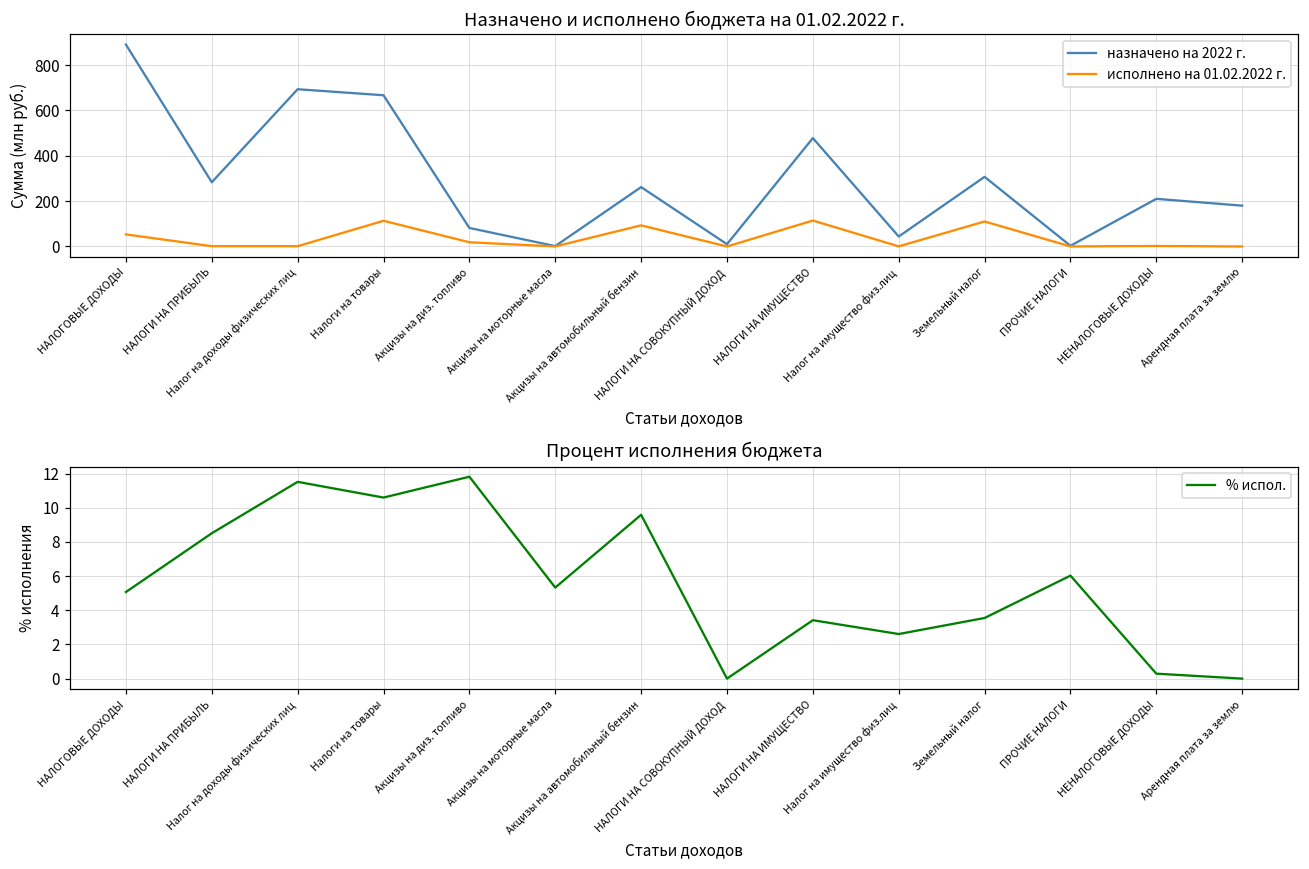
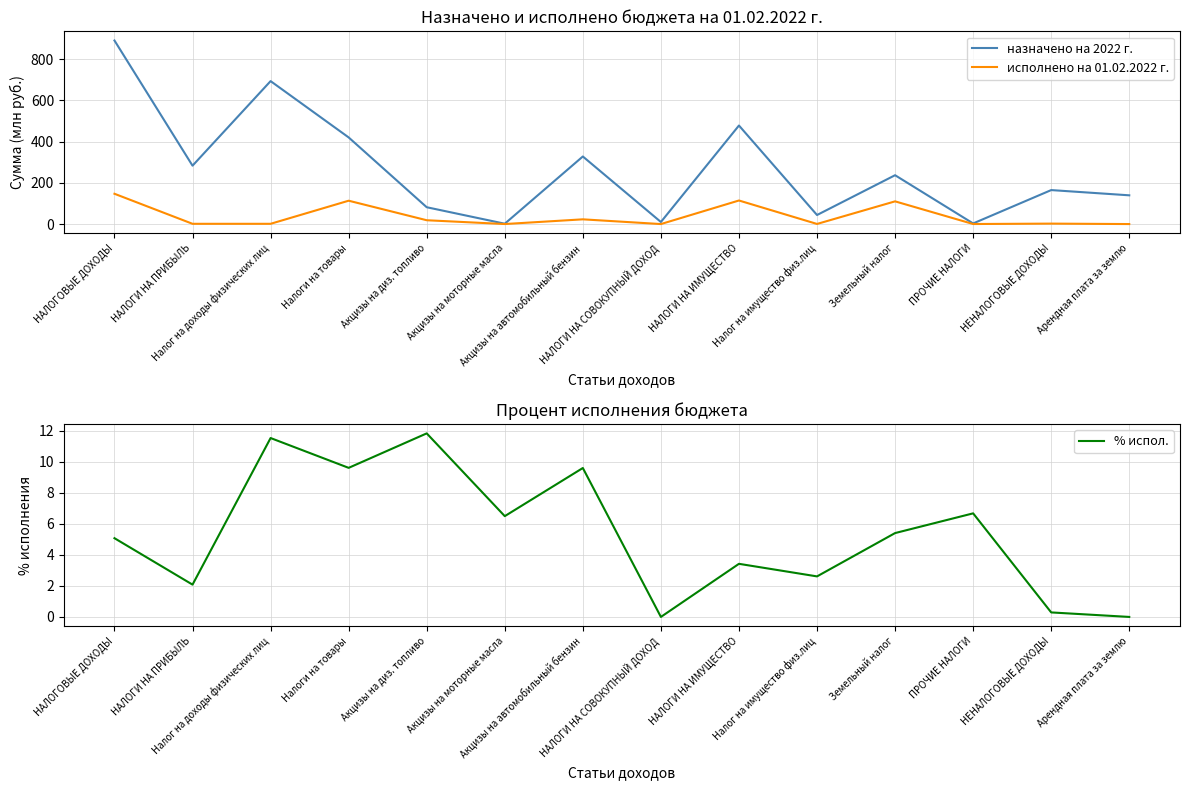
  {
    "Назначено и исполнено бюджета на 01.02.2022 г.": {
      "назначено на 2022 г.": {
        "НАЛОГОВЫЕ ДОХОДЫ": 890,
        "НАЛОГИ НА ПРИБЫЛЬ": 280,
        "Налог на доходы физических лиц": 690,
-       "Налоги на товары": 670,
+       "Налоги на товары": 420,
        "Акцизы на диз. топливо": 80,
-       "Акцизы на автомобильный бензин": 260,
+       "Акцизы на автомобильный бензин": 330,
        "НАЛОГИ НА ИМУЩЕСТВО": 480,
        "Налог на имущество физ.лиц": 40,
-       "Земельный налог": 310,
-       "НЕНАЛОГОВЫЕ ДОХОДЫ": 210,
-       "Арендная плата за землю": 180
+       "Земельный налог": 240,
+       "НЕНАЛОГОВЫЕ ДОХОДЫ": 160,
+       "Арендная плата за землю": 140
      },
      "исполнено на 01.02.2022 г.": {
-       "НАЛОГОВЫЕ ДОХОДЫ": 50,
+       "НАЛОГОВЫЕ ДОХОДЫ": 150,
        "НАЛОГИ НА ПРИБЫЛЬ": 0,
        "Налог на доходы физических лиц": 0,
        "Налоги на товары": 110,
        "Акцизы на диз. топливо": 20,
-       "Акцизы на автомобильный бензин": 90,
+       "Акцизы на автомобильный бензин": 20,
        "НАЛОГИ НА ИМУЩЕСТВО": 110,
        "Налог на имущество физ.лиц": 0,
        "Земельный налог": 110,
        "НЕНАЛОГОВЫЕ ДОХОДЫ": 0,
        "Арендная плата за землю": 0
      }
    },
    "Процент исполнения бюджета": {
      "НАЛОГОВЫЕ ДОХОДЫ": 5.1,
-     "НАЛОГИ НА ПРИБЫЛЬ": 8.5,
+     "НАЛОГИ НА ПРИБЫЛЬ": 2.1,
      "Налог на доходы физических лиц": 11.5,
-     "Налоги на товары": 10.6,
+     "Налоги на товары": 9.6,
      "Акцизы на диз. топливо": 11.8,
-     "Акцизы на моторные масла": 5.3,
+     "Акцизы на моторные масла": 6.5,
      "Акцизы на автомобильный бензин": 9.6,
      "НАЛОГИ НА СОВОКУПНЫЙ ДОХОД": 0.0,
      "НАЛОГИ НА ИМУЩЕСТВО": 3.4,
      "Налог на имущество физ.лиц": 2.6,
-     "Земельный налог": 3.6,
-     "ПРОЧИЕ НАЛОГИ": 6.0,
+     "Земельный налог": 5.4,
+     "ПРОЧИЕ НАЛОГИ": 6.7,
      "НЕНАЛОГОВЫЕ ДОХОДЫ": 0.3,
      "Арендная плата за землю": 0.0
    }
  }
